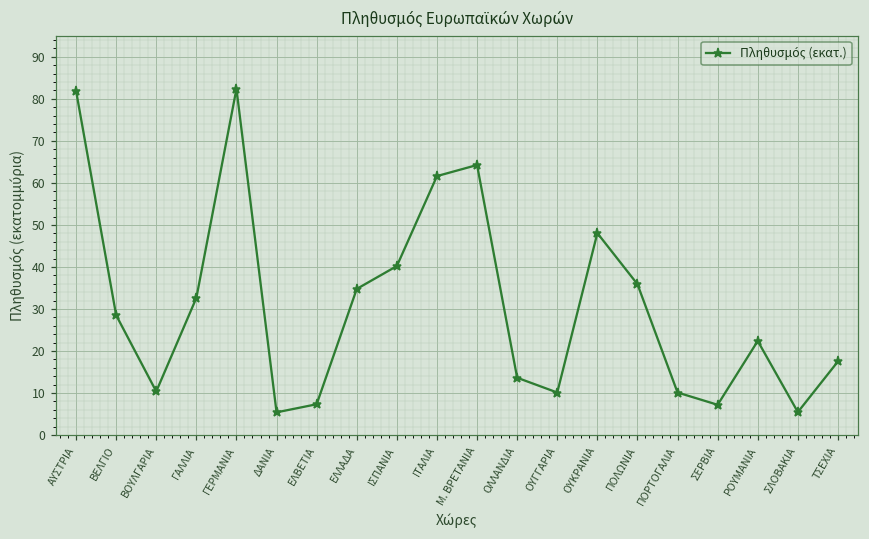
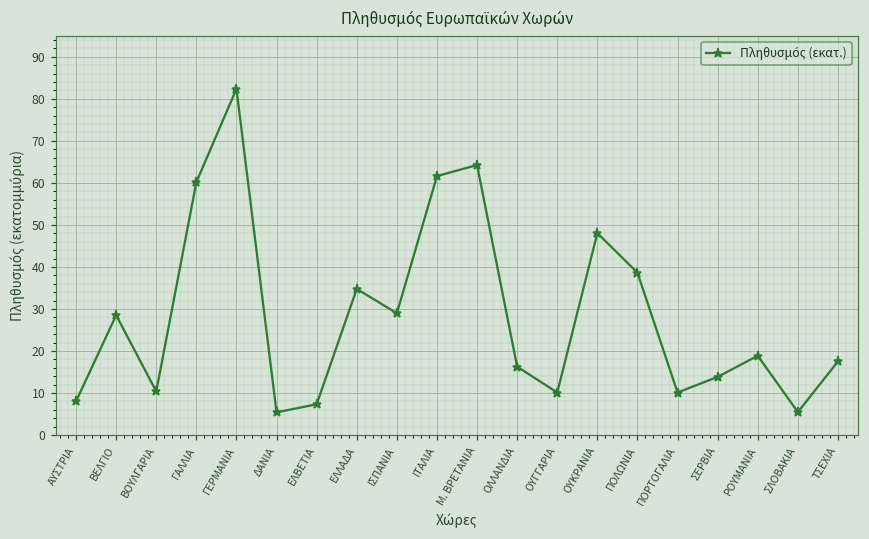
  {
-   "ΑΥΣΤΡΙΑ": 82,
+   "ΑΥΣΤΡΙΑ": 8,
    "ΒΕΛΓΙΟ": 29,
    "ΒΟΥΛΓΑΡΙΑ": 10,
-   "ΓΑΛΛΙΑ": 33,
+   "ΓΑΛΛΙΑ": 60,
    "ΓΕΡΜΑΝΙΑ": 82,
    "ΔΑΝΙΑ": 5,
    "ΕΛΒΕΤΙΑ": 7,
    "ΕΛΛΑΔΑ": 35,
-   "ΙΣΠΑΝΙΑ": 40,
+   "ΙΣΠΑΝΙΑ": 29,
    "ΙΤΑΛΙΑ": 62,
    "Μ. ΒΡΕΤΑΝΙΑ": 64,
-   "ΟΛΛΑΝΔΙΑ": 14,
+   "ΟΛΛΑΝΔΙΑ": 16,
    "ΟΥΓΓΑΡΙΑ": 10,
    "ΟΥΚΡΑΝΙΑ": 48,
-   "ΠΟΛΩΝΙΑ": 36,
+   "ΠΟΛΩΝΙΑ": 39,
    "ΠΟΡΤΟΓΑΛΙΑ": 10,
-   "ΣΕΡΒΙΑ": 7,
-   "ΡΟΥΜΑΝΙΑ": 22,
+   "ΣΕΡΒΙΑ": 14,
+   "ΡΟΥΜΑΝΙΑ": 19,
    "ΣΛΟΒΑΚΙΑ": 5,
    "ΤΣΕΧΙΑ": 18
  }
